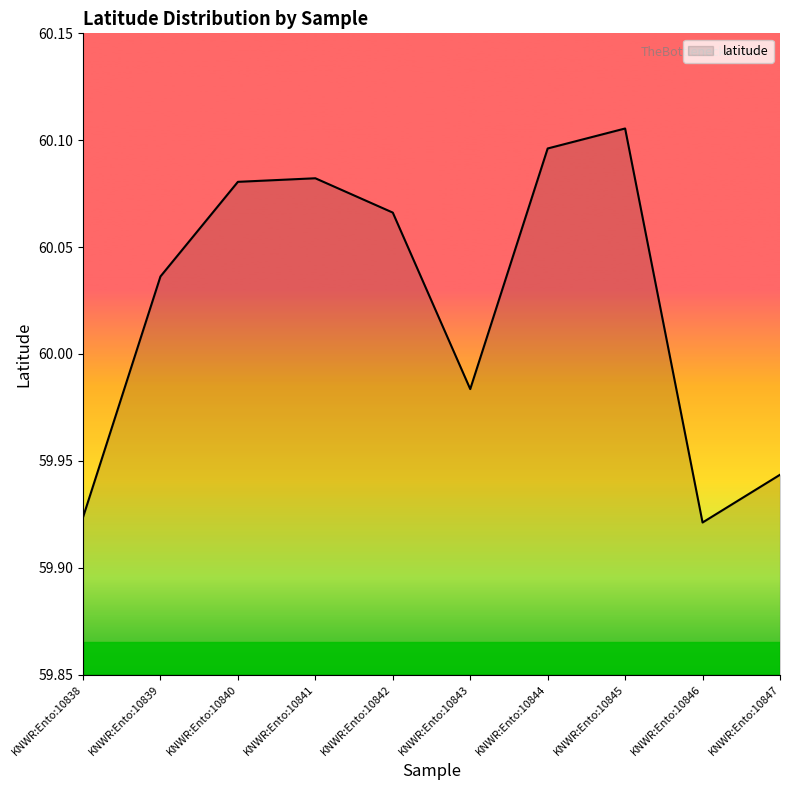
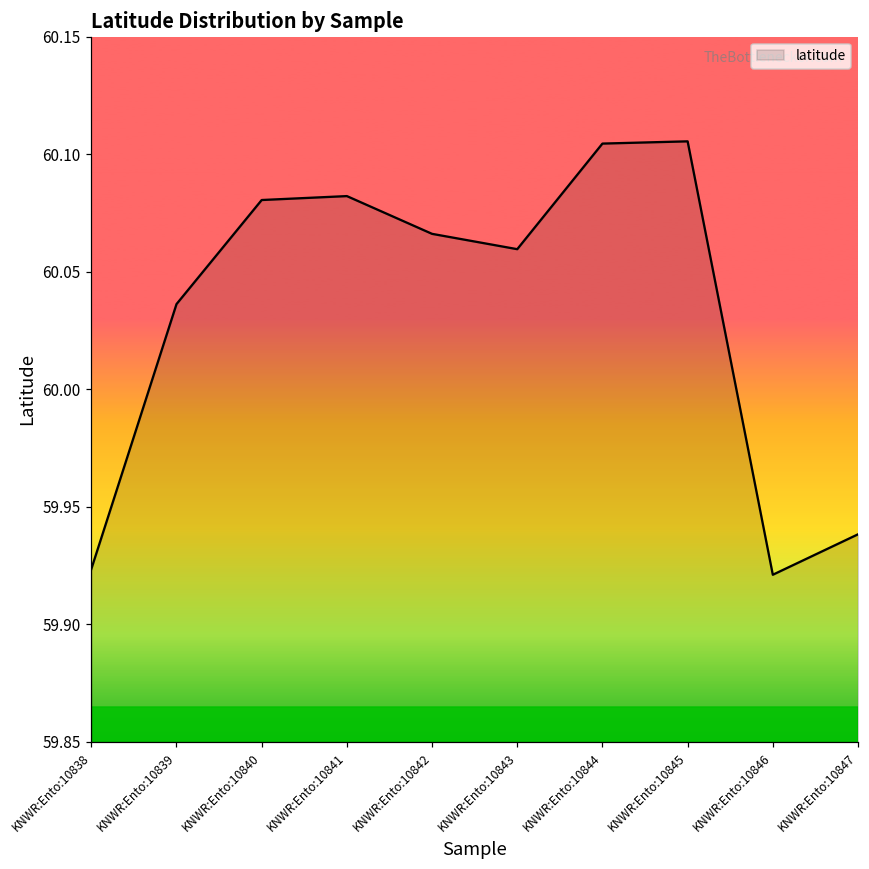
  {
    "KNWR:Ento:10838": 59.924,
    "KNWR:Ento:10839": 60.036,
    "KNWR:Ento:10840": 60.081,
    "KNWR:Ento:10841": 60.082,
    "KNWR:Ento:10842": 60.066,
-   "KNWR:Ento:10843": 59.984,
-   "KNWR:Ento:10844": 60.096,
+   "KNWR:Ento:10843": 60.060,
+   "KNWR:Ento:10844": 60.105,
    "KNWR:Ento:10845": 60.105,
    "KNWR:Ento:10846": 59.921,
-   "KNWR:Ento:10847": 59.943
+   "KNWR:Ento:10847": 59.938
  }
